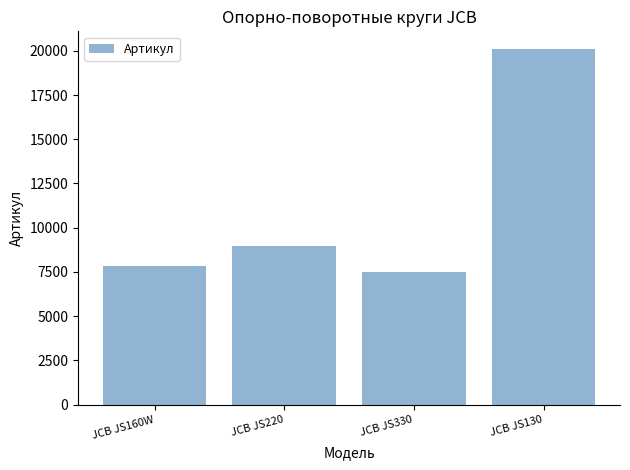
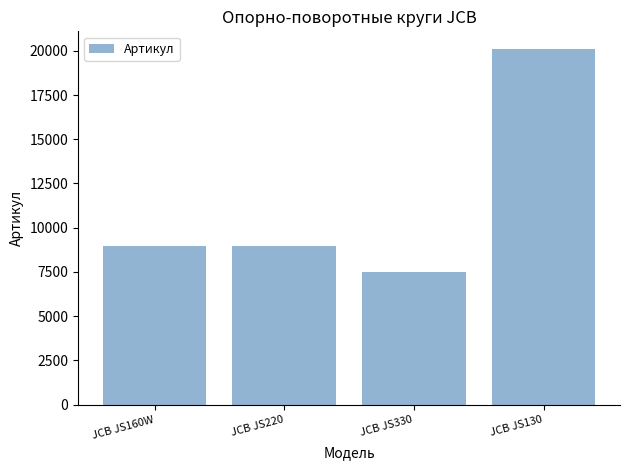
  {
-   "JCB JS160W": 7900,
+   "JCB JS160W": 9000,
    "JCB JS220": 9000,
    "JCB JS330": 7500,
    "JCB JS130": 20100
  }
